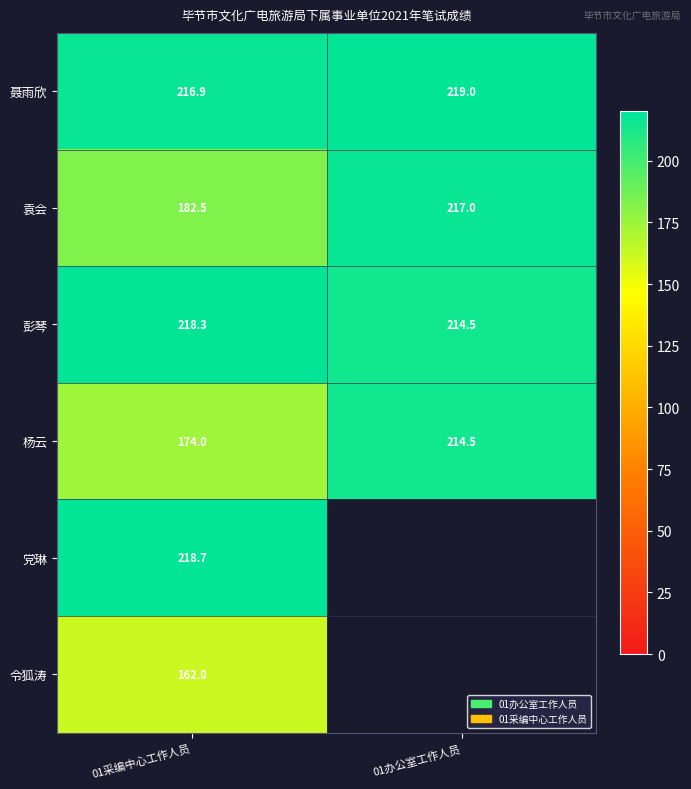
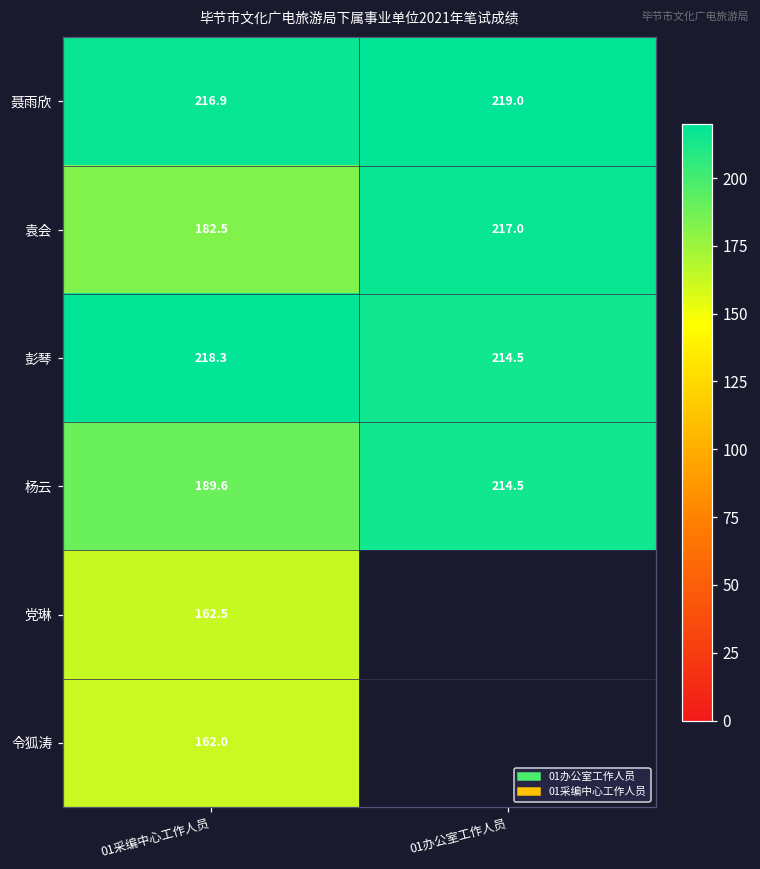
  {
    "聂雨欣": {
      "01采编中心工作人员": 216.9,
      "01办公室工作人员": 219.0
    },
    "袁会": {
      "01采编中心工作人员": 182.5,
      "01办公室工作人员": 217.0
    },
    "彭琴": {
      "01采编中心工作人员": 218.3,
      "01办公室工作人员": 214.5
    },
    "杨云": {
-     "01采编中心工作人员": 174.0,
+     "01采编中心工作人员": 189.6,
      "01办公室工作人员": 214.5
    },
    "党琳": {
-     "01采编中心工作人员": 218.7
+     "01采编中心工作人员": 162.5
    },
    "令狐涛": {
      "01采编中心工作人员": 162.0
    }
  }
